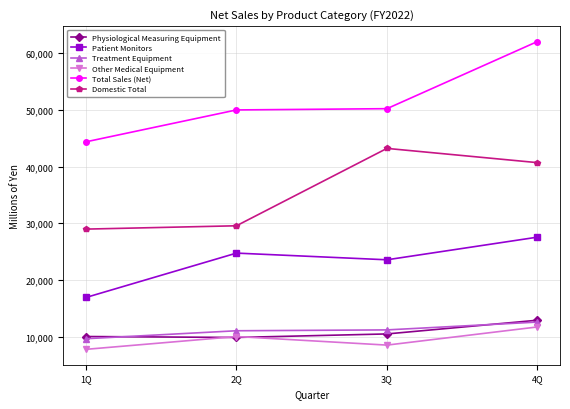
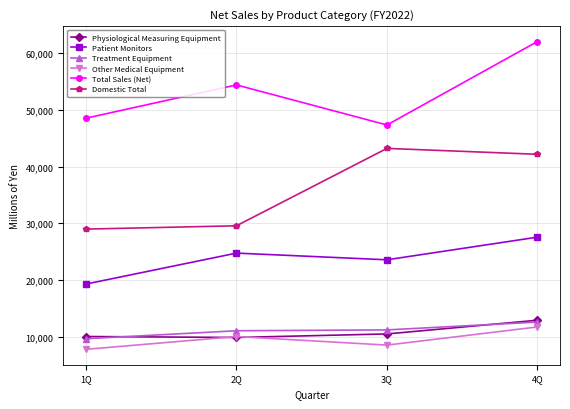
  {
    "Physiological Measuring Equipment": {
      "3Q": "10,000"
    },
    "Patient Monitors": {
-     "1Q": "17,000",
+     "1Q": "19,000",
      "2Q": "25,000",
      "3Q": "24,000",
      "4Q": "28,000"
    },
    "Total Sales (Net)": {
-     "1Q": "44,000",
-     "2Q": "50,000",
-     "3Q": "50,000",
+     "1Q": "49,000",
+     "2Q": "54,000",
+     "3Q": "47,000",
      "4Q": "62,000"
    },
    "Domestic Total": {
      "1Q": "29,000",
      "2Q": "30,000",
      "3Q": "43,000",
-     "4Q": "41,000"
+     "4Q": "42,000"
    }
  }
